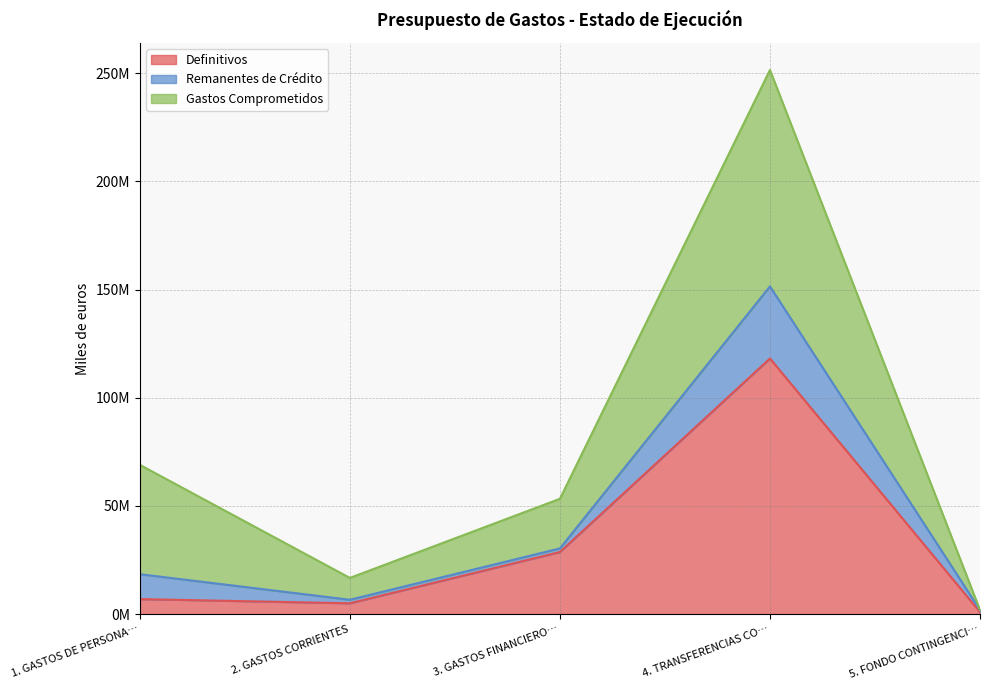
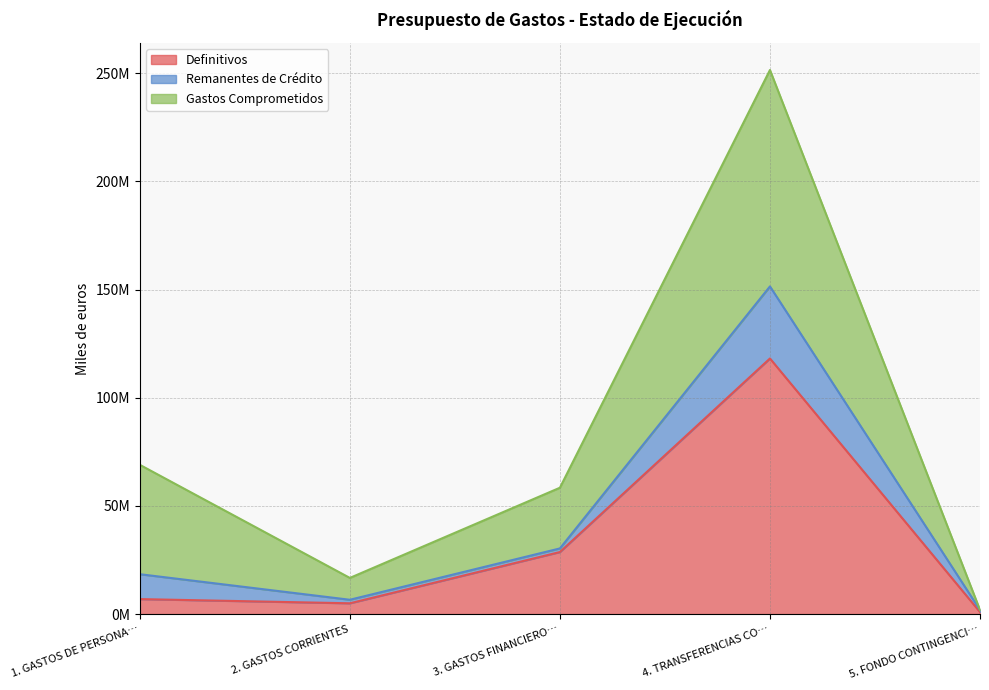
  {
    "Definitivos": {
      "1. GASTOS DE PERSONA…": 7000000,
      "2. GASTOS CORRIENTES": 5000000,
      "3. GASTOS FINANCIERO…": 29000000,
      "4. TRANSFERENCIAS CO…": 118000000
    },
    "Remanentes de Crédito": {
      "1. GASTOS DE PERSONA…": 12000000,
      "2. GASTOS CORRIENTES": 2000000,
      "3. GASTOS FINANCIERO…": 2000000,
      "4. TRANSFERENCIAS CO…": 33000000
    },
    "Gastos Comprometidos": {
      "1. GASTOS DE PERSONA…": 51000000,
      "2. GASTOS CORRIENTES": 10000000,
-     "3. GASTOS FINANCIERO…": 23000000,
+     "3. GASTOS FINANCIERO…": 28000000,
      "4. TRANSFERENCIAS CO…": 100000000
    }
  }
